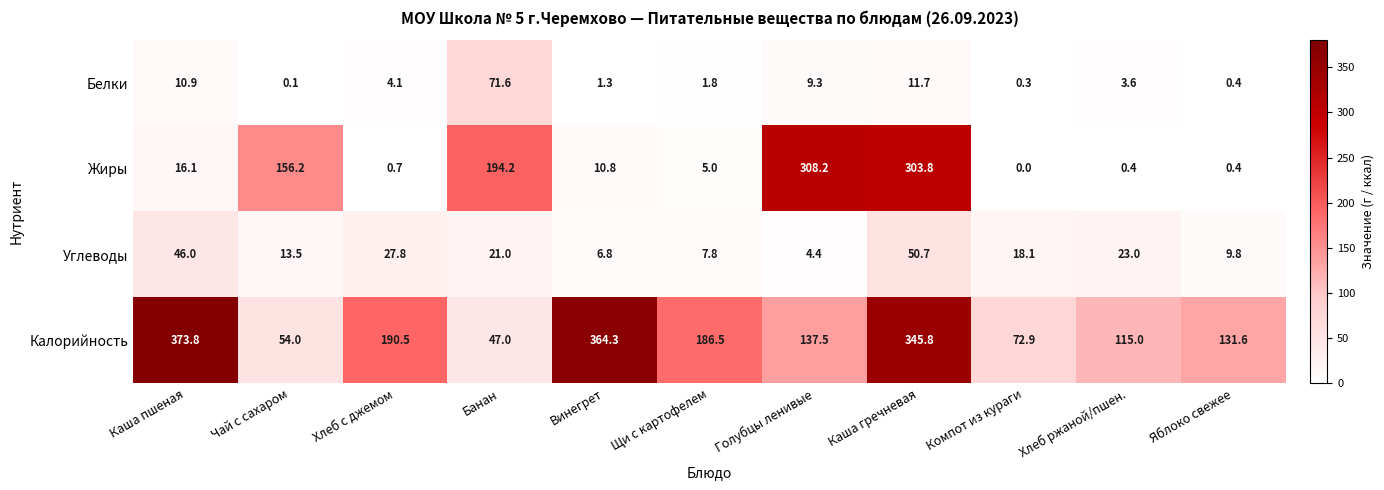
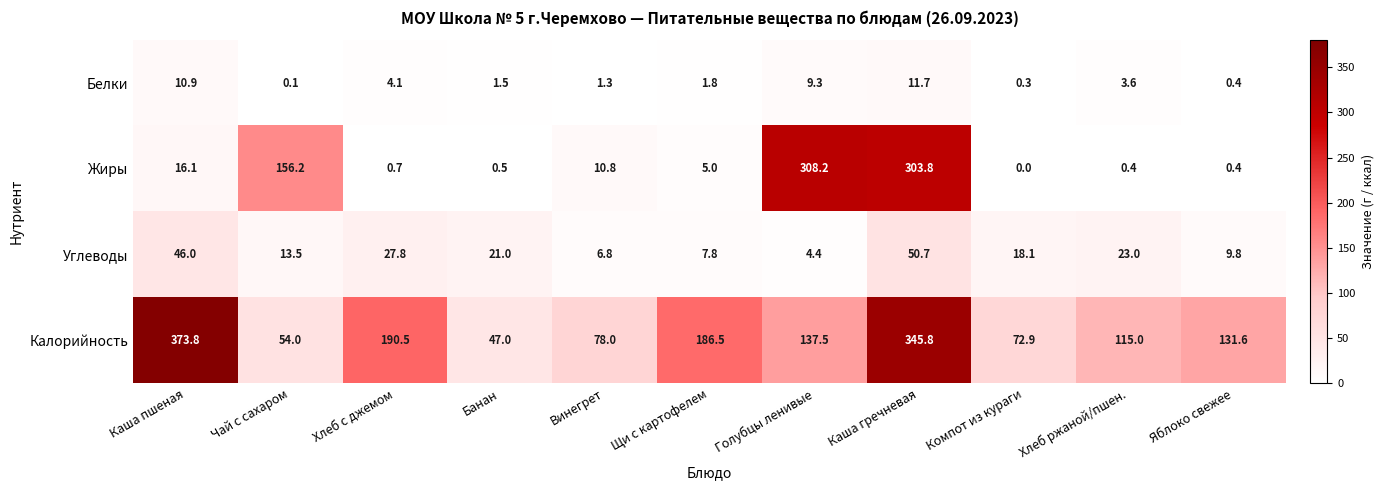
  {
    "Белки": {
      "Каша пшеная": 10.9,
      "Чай с сахаром": 0.1,
      "Хлеб с джемом": 4.1,
-     "Банан": 71.6,
+     "Банан": 1.5,
      "Винегрет": 1.3,
      "Щи с картофелем": 1.8,
      "Голубцы ленивые": 9.3,
      "Каша гречневая": 11.7,
      "Компот из кураги": 0.3,
      "Хлеб ржаной/пшен.": 3.6,
      "Яблоко свежее": 0.4
    },
    "Жиры": {
      "Каша пшеная": 16.1,
      "Чай с сахаром": 156.2,
      "Хлеб с джемом": 0.7,
-     "Банан": 194.2,
+     "Банан": 0.5,
      "Винегрет": 10.8,
      "Щи с картофелем": 5.0,
      "Голубцы ленивые": 308.2,
      "Каша гречневая": 303.8,
      "Компот из кураги": 0.0,
      "Хлеб ржаной/пшен.": 0.4,
      "Яблоко свежее": 0.4
    },
    "Углеводы": {
      "Каша пшеная": 46.0,
      "Чай с сахаром": 13.5,
      "Хлеб с джемом": 27.8,
      "Банан": 21.0,
      "Винегрет": 6.8,
      "Щи с картофелем": 7.8,
      "Голубцы ленивые": 4.4,
      "Каша гречневая": 50.7,
      "Компот из кураги": 18.1,
      "Хлеб ржаной/пшен.": 23.0,
      "Яблоко свежее": 9.8
    },
    "Калорийность": {
      "Каша пшеная": 373.8,
      "Чай с сахаром": 54.0,
      "Хлеб с джемом": 190.5,
      "Банан": 47.0,
-     "Винегрет": 364.3,
+     "Винегрет": 78.0,
      "Щи с картофелем": 186.5,
      "Голубцы ленивые": 137.5,
      "Каша гречневая": 345.8,
      "Компот из кураги": 72.9,
      "Хлеб ржаной/пшен.": 115.0,
      "Яблоко свежее": 131.6
    }
  }
